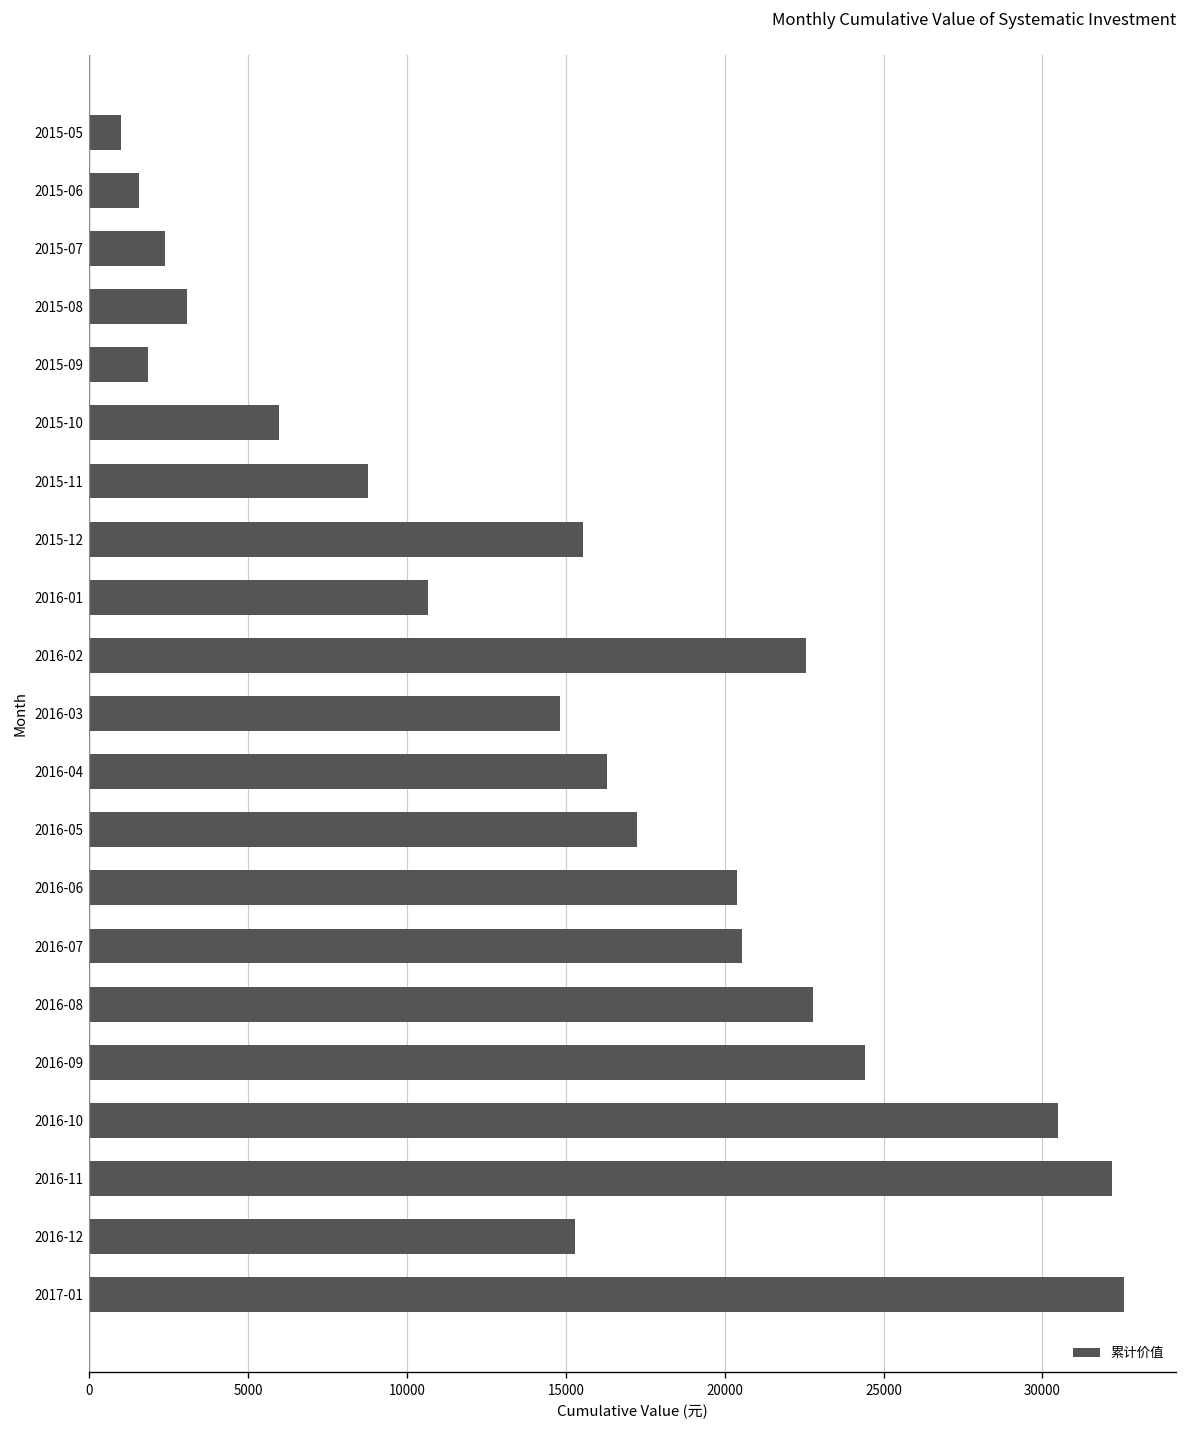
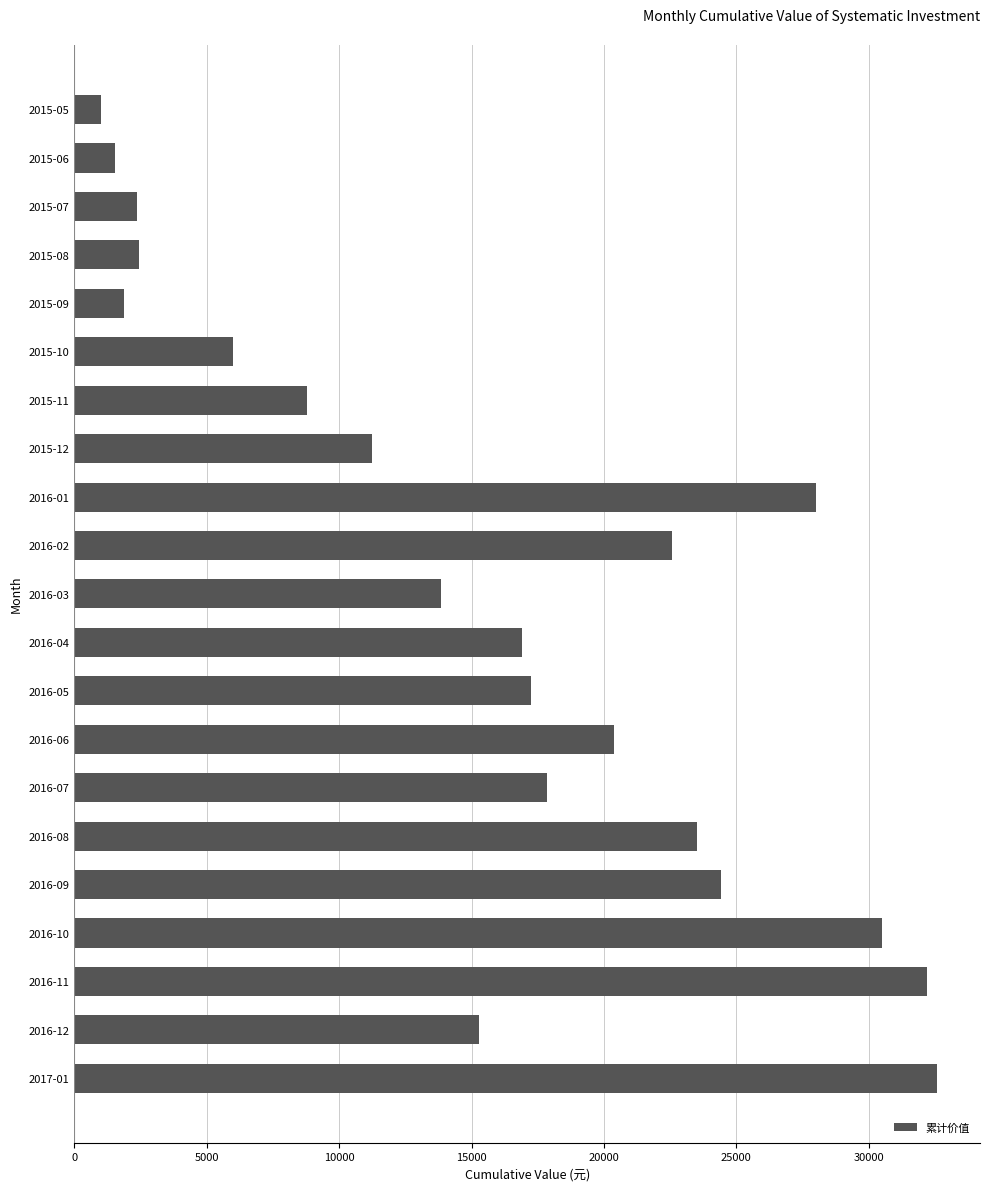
  {
    "2015-05": 1000,
    "2015-06": 1600,
    "2015-07": 2400,
-   "2015-08": 3100,
+   "2015-08": 2400,
    "2015-09": 1900,
    "2015-10": 6000,
    "2015-11": 8800,
-   "2015-12": 15500,
-   "2016-01": 10700,
+   "2015-12": 11200,
+   "2016-01": 28000,
    "2016-02": 22600,
-   "2016-03": 14800,
-   "2016-04": 16300,
+   "2016-03": 13900,
+   "2016-04": 16900,
    "2016-05": 17300,
    "2016-06": 20400,
-   "2016-07": 20600,
-   "2016-08": 22800,
+   "2016-07": 17800,
+   "2016-08": 23500,
    "2016-09": 24400,
    "2016-10": 30500,
    "2016-11": 32200,
    "2016-12": 15300,
    "2017-01": 32600
  }
